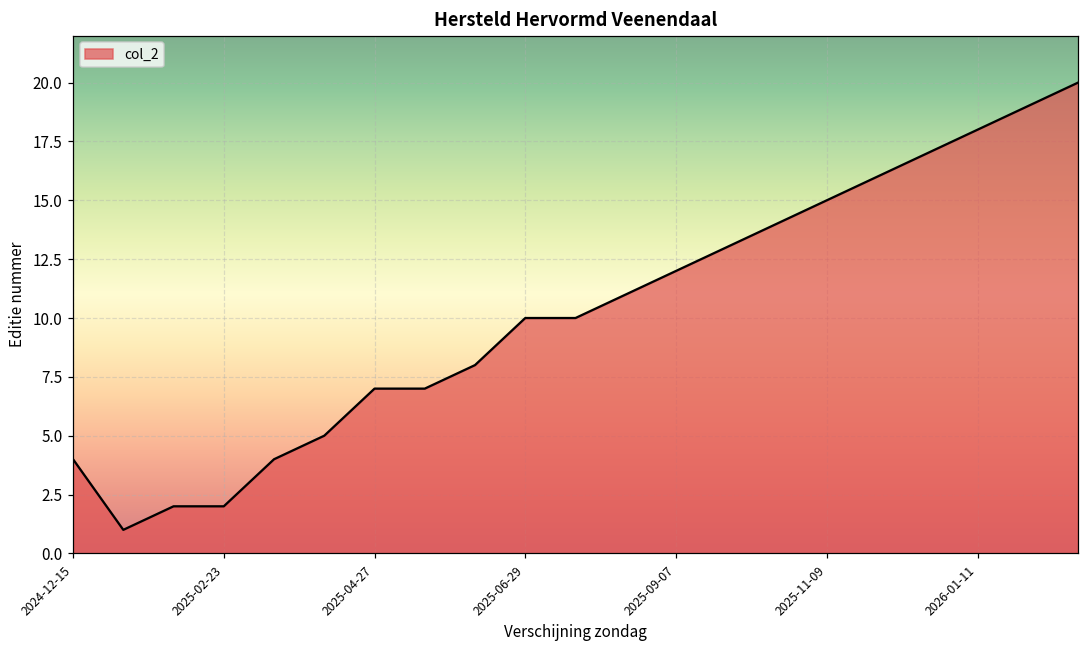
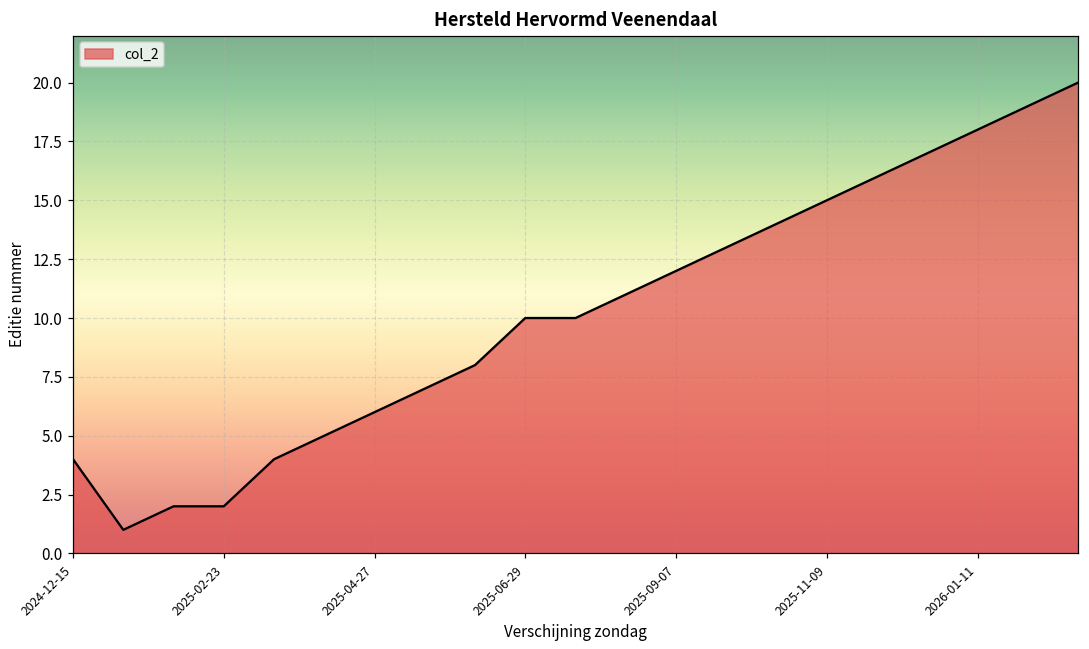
  {
    "2024-12-15": 4,
    "2025-02-23": 2,
-   "2025-04-27": 7,
+   "2025-04-27": 6,
    "2025-06-29": 10,
    "2025-09-07": 12,
    "2025-11-09": 15,
    "2026-01-11": 18
  }
